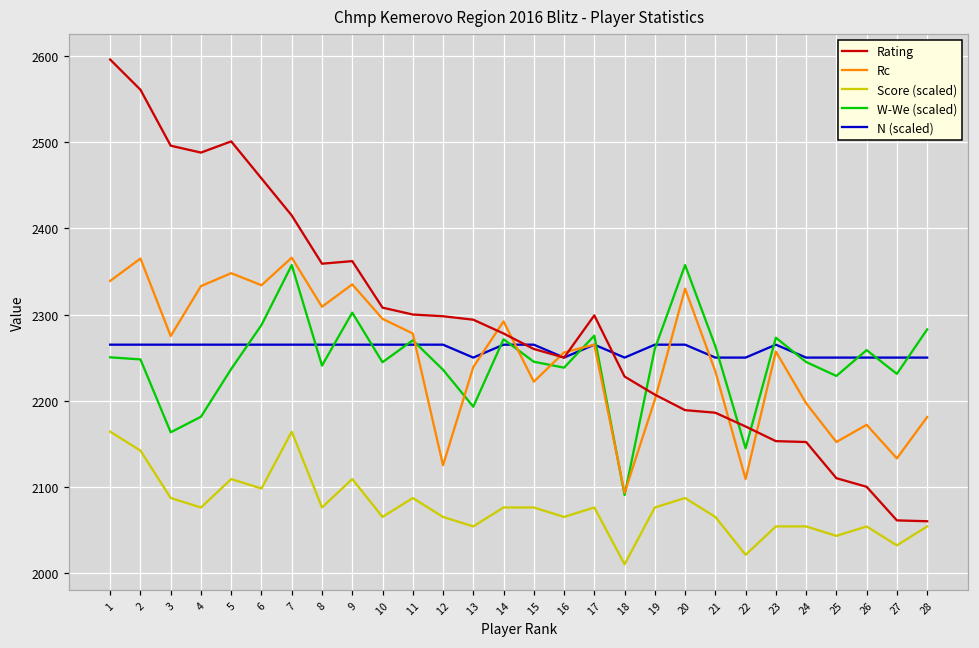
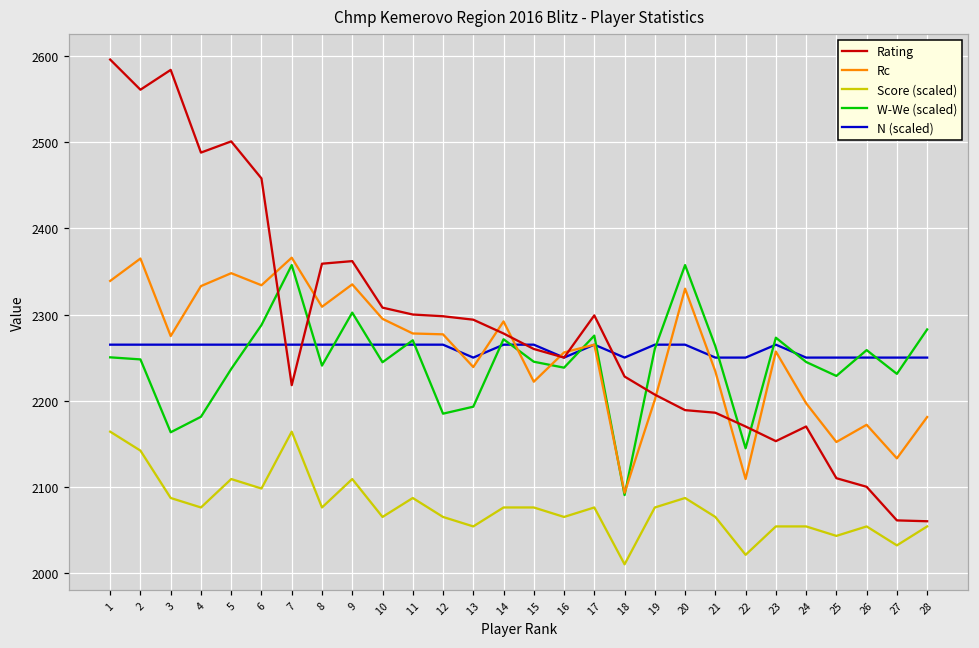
  {
    "Rating": {
      "1": 2600,
      "2": 2560,
-     "3": 2500,
+     "3": 2580,
      "4": 2490,
      "5": 2500,
      "6": 2460,
-     "7": 2420,
+     "7": 2220,
      "8": 2360,
      "9": 2360,
      "10": 2310,
      "11": 2300,
      "12": 2300,
      "13": 2290,
      "14": 2280,
      "15": 2260,
      "17": 2300,
      "18": 2230,
      "19": 2210,
      "20": 2190,
      "21": 2190,
      "22": 2170,
      "23": 2150,
-     "24": 2150,
+     "24": 2170,
      "25": 2110,
      "26": 2100,
      "27": 2060,
      "28": 2060
    },
    "Rc": {
      "1": 2340,
      "2": 2370,
      "3": 2280,
      "4": 2330,
      "5": 2350,
      "6": 2330,
      "7": 2370,
      "8": 2310,
      "9": 2340,
      "10": 2300,
      "11": 2280,
-     "12": 2130,
+     "12": 2280,
      "13": 2240,
      "14": 2290,
      "15": 2220,
      "16": 2260,
      "19": 2200,
      "20": 2330,
      "21": 2230,
      "22": 2110,
      "23": 2260,
      "24": 2200,
      "25": 2150,
      "26": 2170,
      "27": 2130,
      "28": 2180
    },
    "Score (scaled)": {
      "1": 2160,
      "2": 2140,
      "3": 2090,
      "4": 2080,
      "5": 2110,
      "6": 2100,
      "7": 2160,
      "8": 2080,
      "9": 2110,
      "10": 2070,
      "11": 2090,
      "12": 2070,
      "13": 2050,
      "14": 2080,
      "15": 2080,
      "16": 2070,
      "17": 2080,
      "18": 2010,
      "19": 2080,
      "20": 2090,
      "21": 2070,
      "22": 2020,
      "23": 2050,
      "24": 2050,
      "25": 2040,
      "26": 2050,
      "27": 2030,
      "28": 2050
    },
    "W-We (scaled)": {
      "1": 2250,
      "2": 2250,
      "3": 2160,
      "4": 2180,
      "5": 2240,
      "6": 2290,
      "7": 2360,
      "8": 2240,
      "9": 2300,
      "10": 2240,
      "11": 2270,
-     "12": 2240,
+     "12": 2180,
      "13": 2190,
      "14": 2270,
      "15": 2250,
      "16": 2240,
      "17": 2280,
      "19": 2260,
      "20": 2360,
      "21": 2260,
      "22": 2140,
      "23": 2270,
      "24": 2240,
      "25": 2230,
      "26": 2260,
      "27": 2230,
      "28": 2280
    },
    "N (scaled)": {
      "1": 2270,
      "2": 2270,
      "3": 2270,
      "4": 2270,
      "5": 2270,
      "6": 2270,
      "7": 2270,
      "8": 2270,
      "9": 2270,
      "10": 2270,
      "11": 2270,
      "12": 2270,
      "13": 2250,
      "14": 2270,
      "15": 2270,
      "18": 2250,
      "19": 2270,
      "20": 2270,
      "21": 2250,
      "22": 2250,
      "23": 2270,
      "24": 2250,
      "25": 2250,
      "26": 2250,
      "27": 2250,
      "28": 2250
    }
  }
